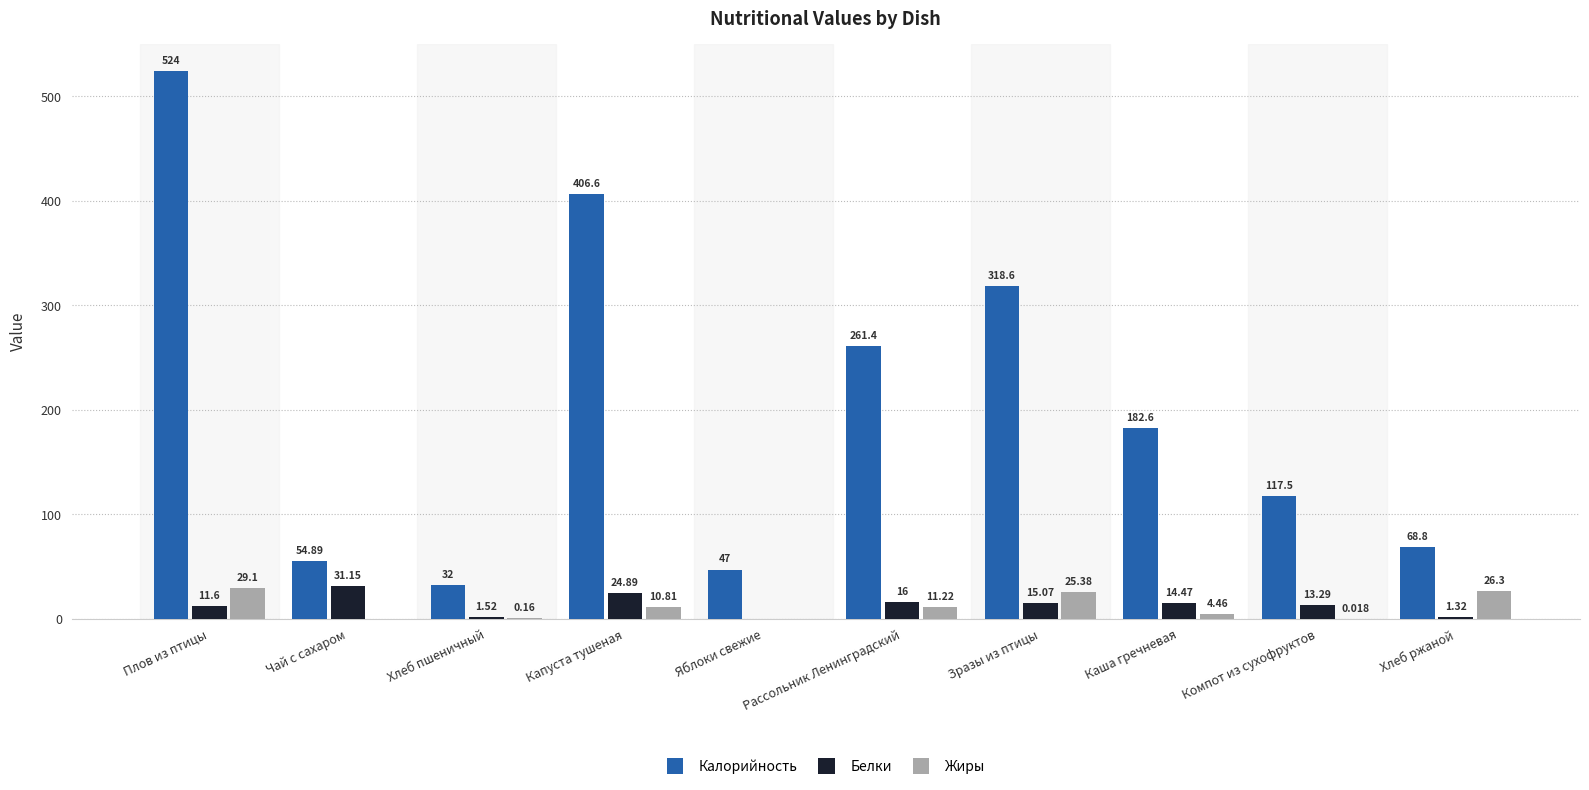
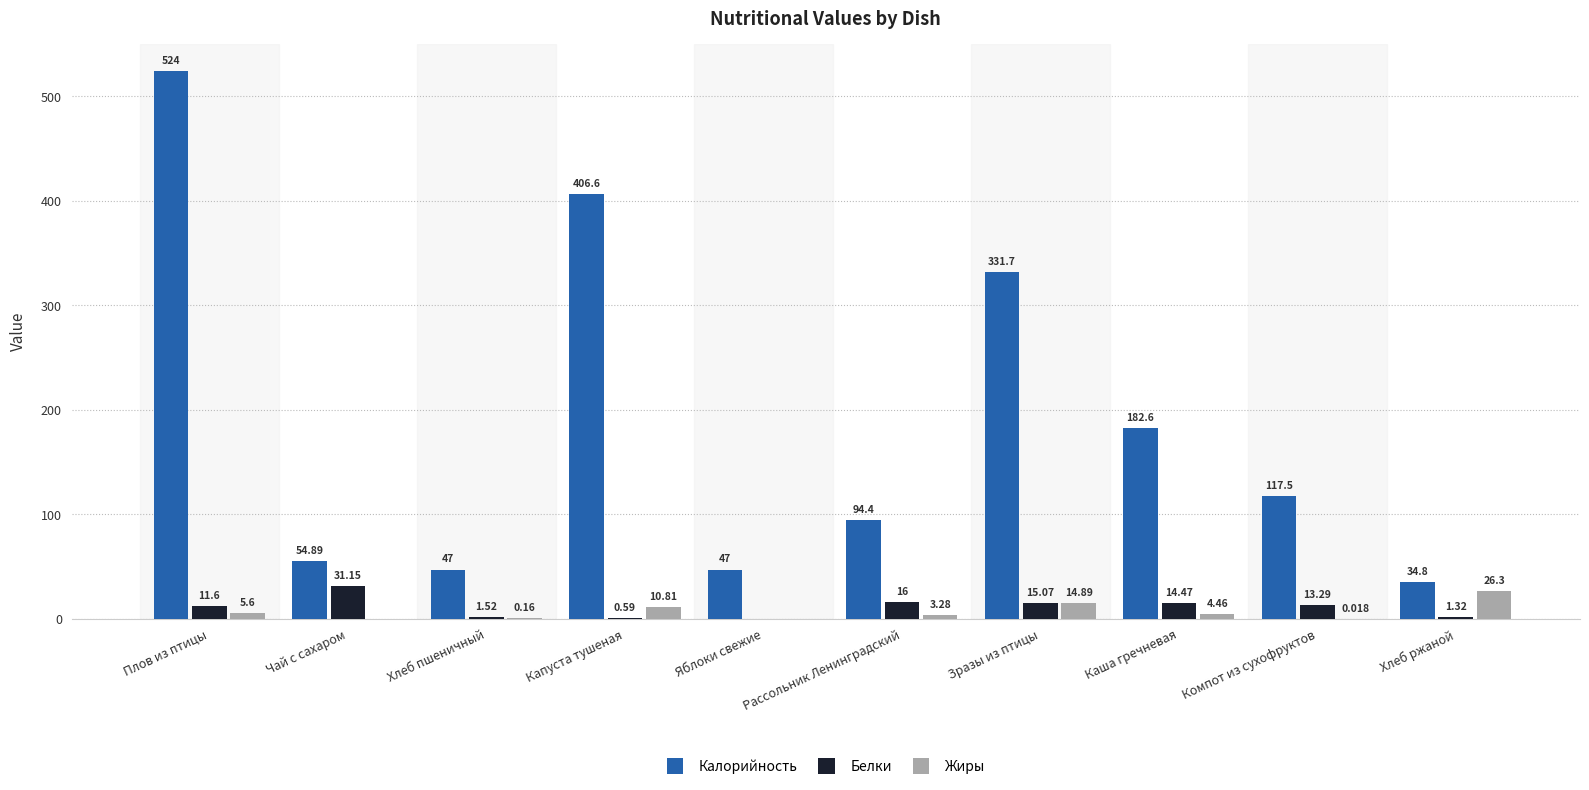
  {
    "Калорийность": {
      "Плов из птицы": 524,
      "Чай с сахаром": 54.89,
-     "Хлеб пшеничный": 32,
+     "Хлеб пшеничный": 47,
      "Капуста тушеная": 406.6,
      "Яблоки свежие": 47,
-     "Рассольник Ленинградский": 261.4,
-     "Зразы из птицы": 318.6,
+     "Рассольник Ленинградский": 94.4,
+     "Зразы из птицы": 331.7,
      "Каша гречневая": 182.6,
      "Компот из сухофруктов": 117.5,
-     "Хлеб ржаной": 68.8
+     "Хлеб ржаной": 34.8
    },
    "Белки": {
      "Плов из птицы": 11.6,
      "Чай с сахаром": 31.15,
      "Хлеб пшеничный": 1.52,
-     "Капуста тушеная": 24.89,
+     "Капуста тушеная": 0.59,
      "Рассольник Ленинградский": 16,
      "Зразы из птицы": 15.07,
      "Каша гречневая": 14.47,
      "Компот из сухофруктов": 13.29,
      "Хлеб ржаной": 1.32
    },
    "Жиры": {
-     "Плов из птицы": 29.1,
+     "Плов из птицы": 5.6,
      "Хлеб пшеничный": 0.16,
      "Капуста тушеная": 10.81,
-     "Рассольник Ленинградский": 11.22,
-     "Зразы из птицы": 25.38,
+     "Рассольник Ленинградский": 3.28,
+     "Зразы из птицы": 14.89,
      "Каша гречневая": 4.46,
      "Компот из сухофруктов": 0.018,
      "Хлеб ржаной": 26.3
    }
  }
